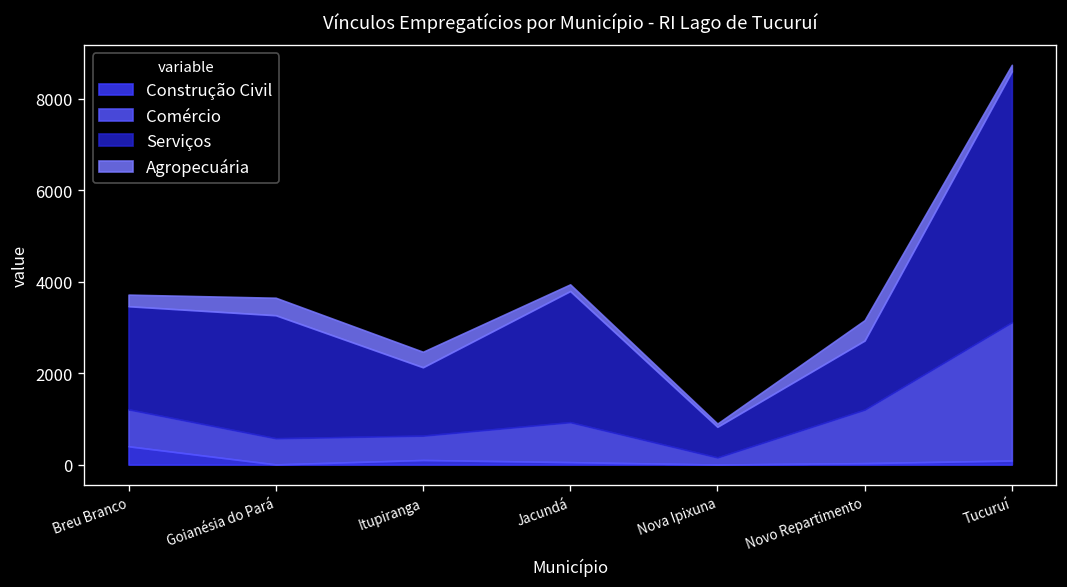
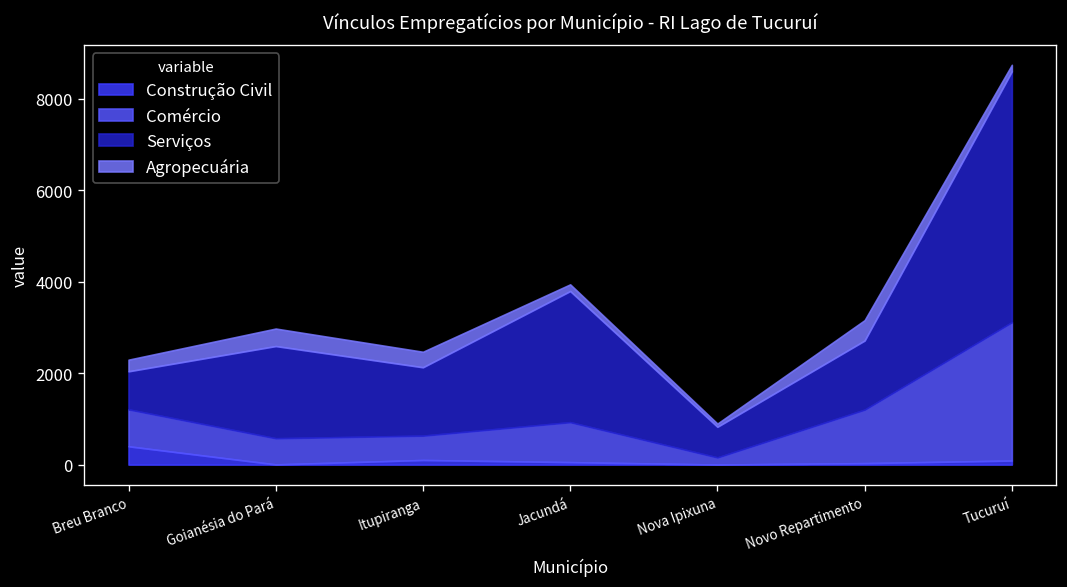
  {
    "Serviços": {
-     "Breu Branco": 2300,
-     "Goianésia do Pará": 2700,
+     "Breu Branco": 800,
+     "Goianésia do Pará": 2000,
      "Itupiranga": 1500,
      "Jacundá": 2900,
      "Nova Ipixuna": 700,
      "Novo Repartimento": 1500,
      "Tucuruí": 5500
    }
  }
